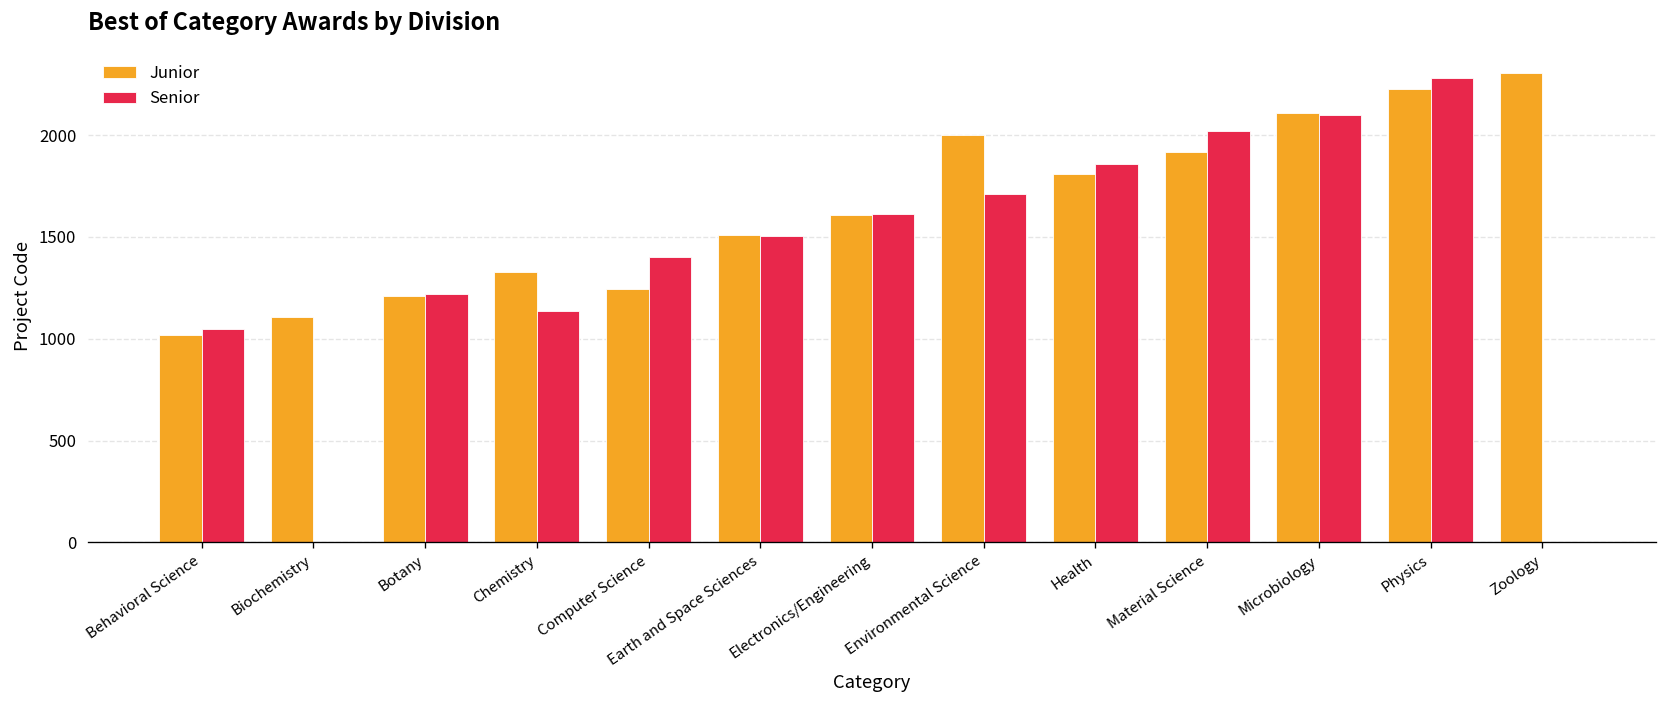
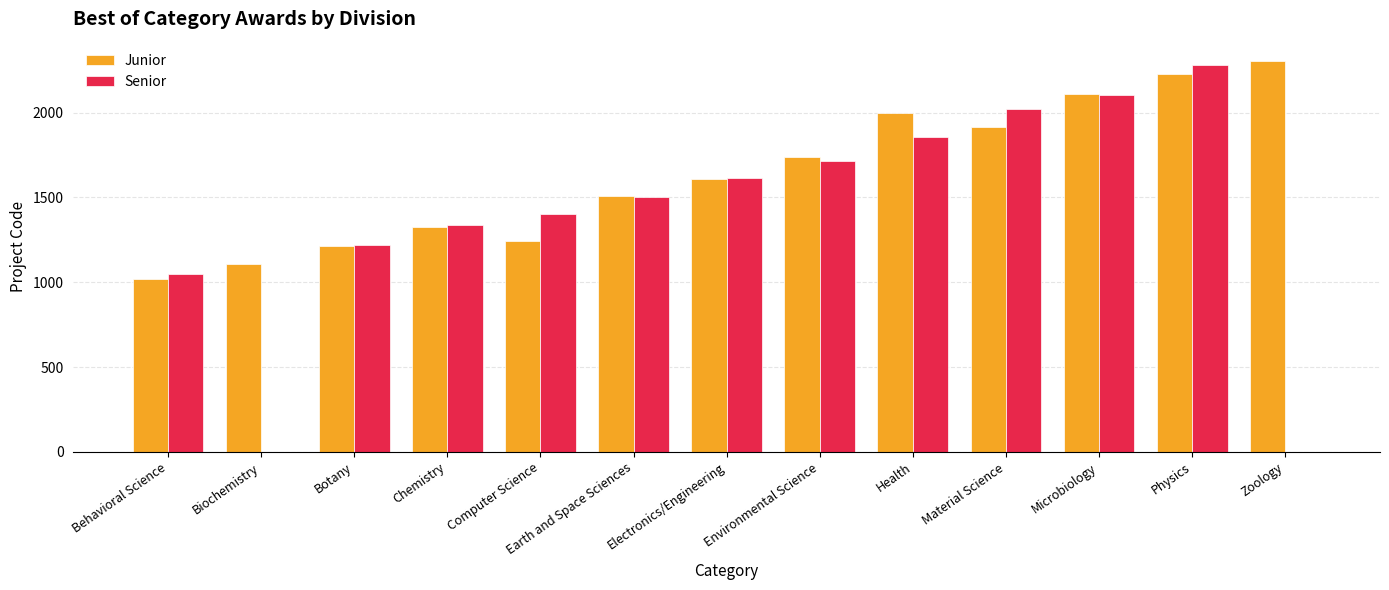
  {
    "Junior": {
      "Behavioral Science": 1020,
      "Biochemistry": 1110,
      "Botany": 1210,
      "Chemistry": 1330,
      "Computer Science": 1240,
      "Earth and Space Sciences": 1510,
      "Electronics/Engineering": 1610,
-     "Environmental Science": 2000,
-     "Health": 1810,
+     "Environmental Science": 1740,
+     "Health": 2000,
      "Material Science": 1920,
      "Microbiology": 2110,
      "Physics": 2230,
      "Zoology": 2300
    },
    "Senior": {
      "Behavioral Science": 1050,
      "Biochemistry": 0,
      "Botany": 1220,
-     "Chemistry": 1140,
+     "Chemistry": 1340,
      "Computer Science": 1400,
      "Earth and Space Sciences": 1500,
      "Electronics/Engineering": 1610,
      "Environmental Science": 1710,
      "Health": 1860,
      "Material Science": 2020,
      "Microbiology": 2100,
      "Physics": 2280,
      "Zoology": 0
    }
  }
